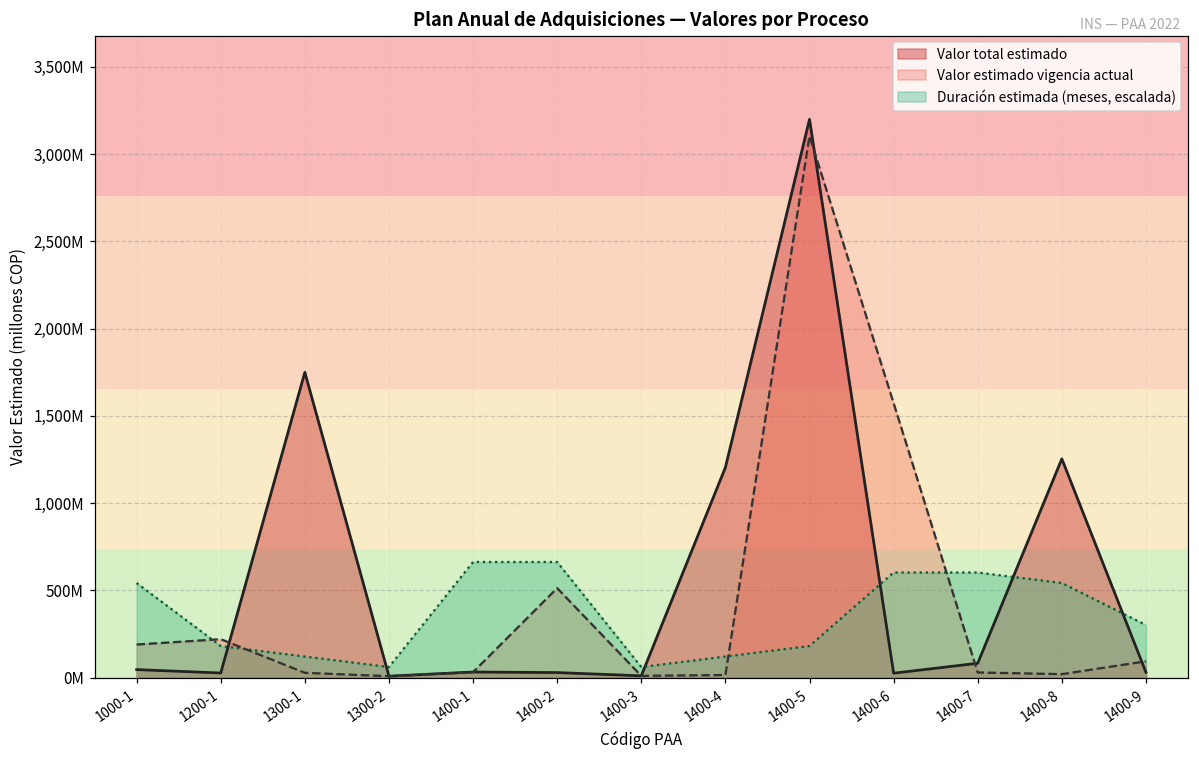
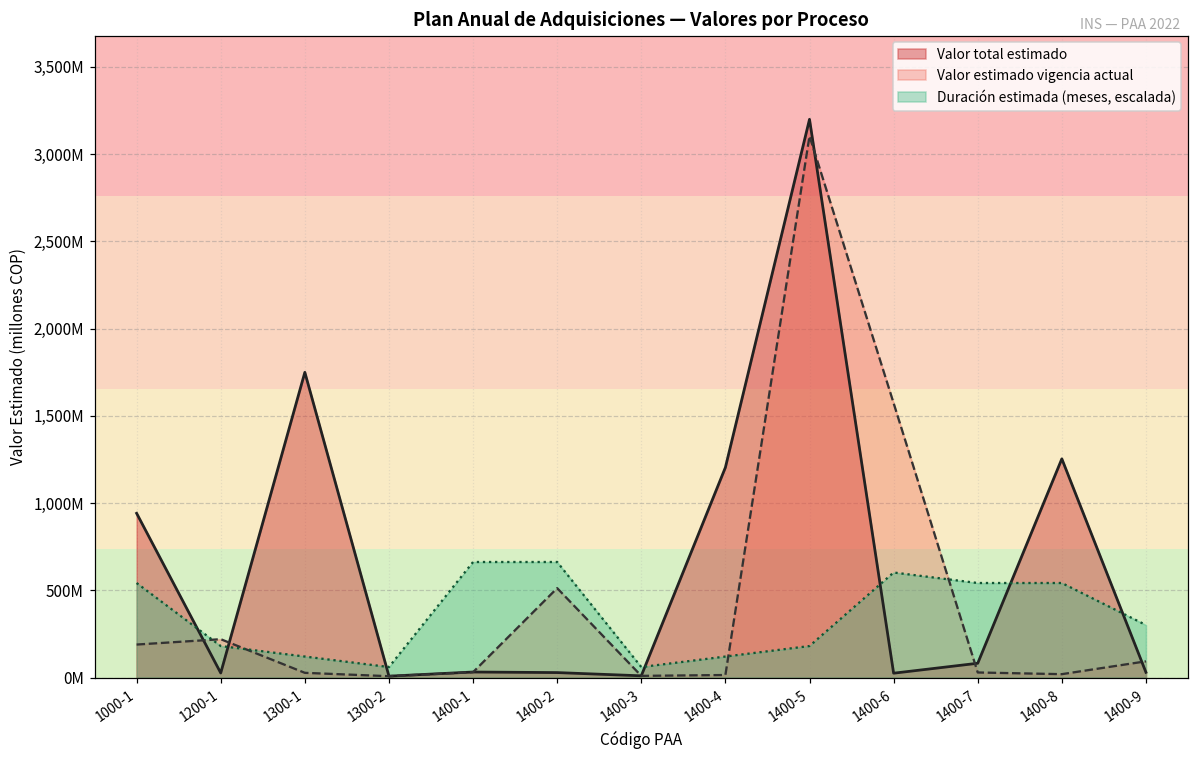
  {
    "Valor total estimado": {
-     "1000-1": "50,000,000",
+     "1000-1": "940,000,000",
      "1200-1": "30,000,000",
      "1300-1": "1,750,000,000",
      "1400-2": "30,000,000",
      "1400-4": "1,200,000,000",
      "1400-5": "3,200,000,000",
      "1400-6": "30,000,000",
      "1400-7": "80,000,000",
      "1400-8": "1,250,000,000",
      "1400-9": "30,000,000"
    },
    "Valor estimado vigencia actual": {
      "1000-1": "190,000,000",
      "1200-1": "220,000,000",
      "1300-1": "30,000,000",
      "1400-2": "510,000,000",
      "1400-4": "10,000,000",
      "1400-5": "3,100,000,000",
      "1400-6": "1,570,000,000",
      "1400-7": "30,000,000",
      "1400-8": "20,000,000",
      "1400-9": "90,000,000"
    },
    "Duración estimada (meses, escalada)": {
      "1000-1": "540,000,000",
      "1200-1": "180,000,000",
      "1300-1": "120,000,000",
      "1300-2": "60,000,000",
      "1400-1": "660,000,000",
      "1400-2": "660,000,000",
      "1400-3": "60,000,000",
      "1400-4": "120,000,000",
      "1400-5": "180,000,000",
      "1400-6": "600,000,000",
-     "1400-7": "600,000,000",
+     "1400-7": "540,000,000",
      "1400-8": "540,000,000",
      "1400-9": "300,000,000"
    }
  }
